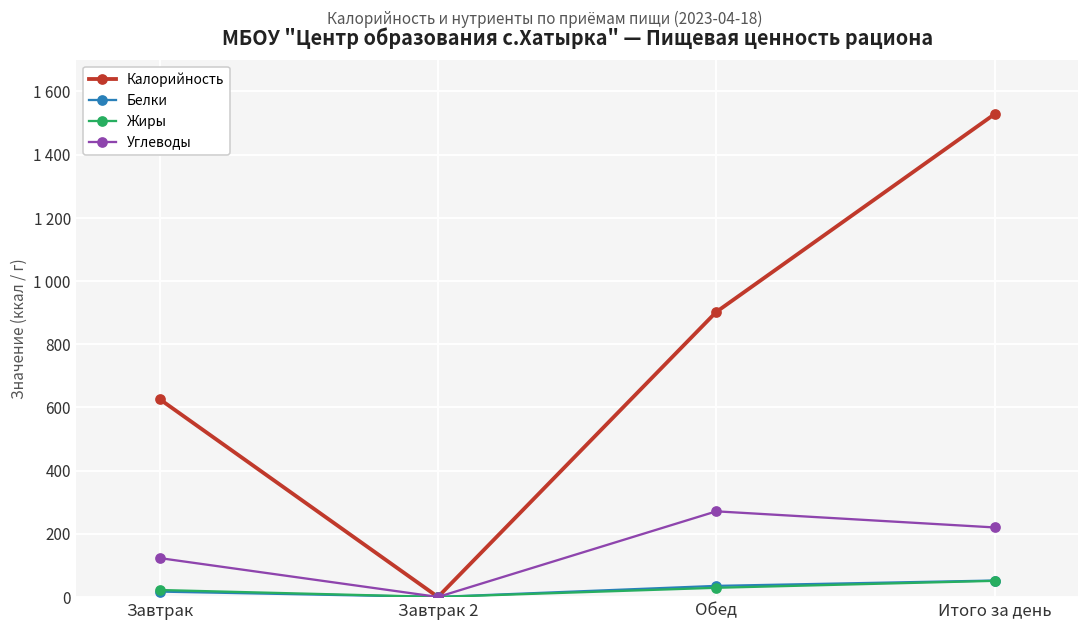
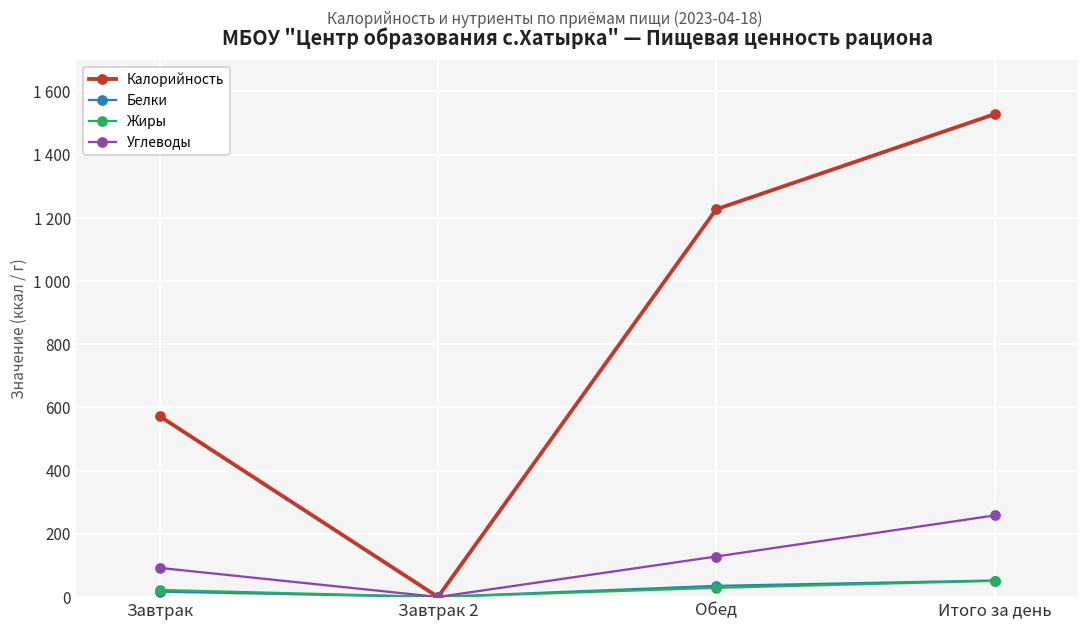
  {
    "Калорийность": {
-     "Завтрак": 630,
-     "Обед": 900,
+     "Завтрак": 570,
+     "Обед": 1230,
      "Итого за день": 1530
    },
    "Углеводы": {
-     "Завтрак": 120,
-     "Обед": 270,
-     "Итого за день": 220
+     "Завтрак": 90,
+     "Обед": 130,
+     "Итого за день": 260
    }
  }
